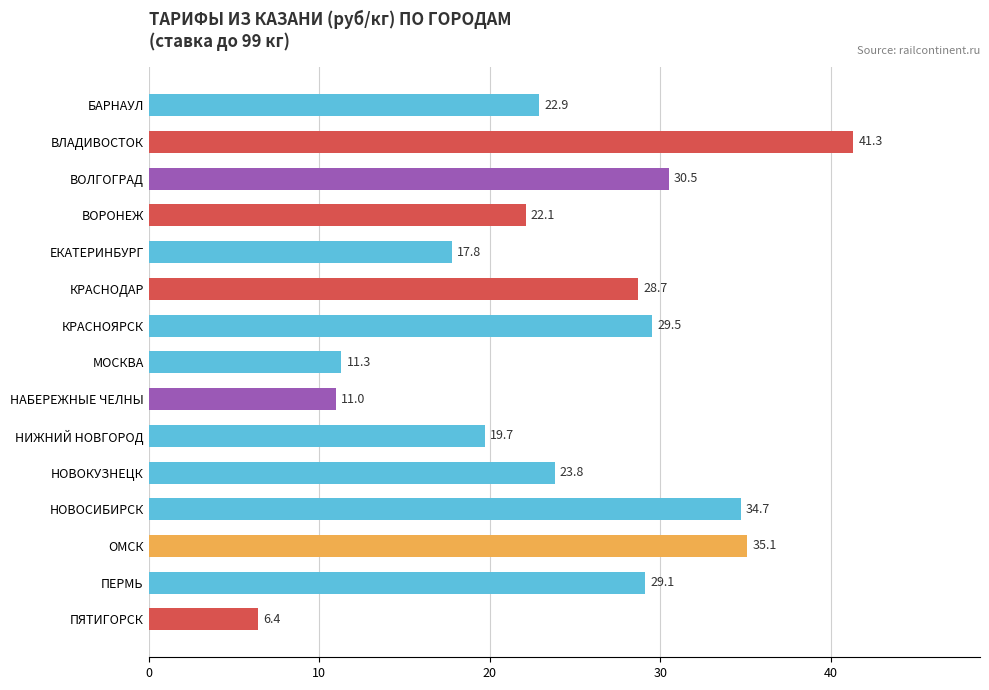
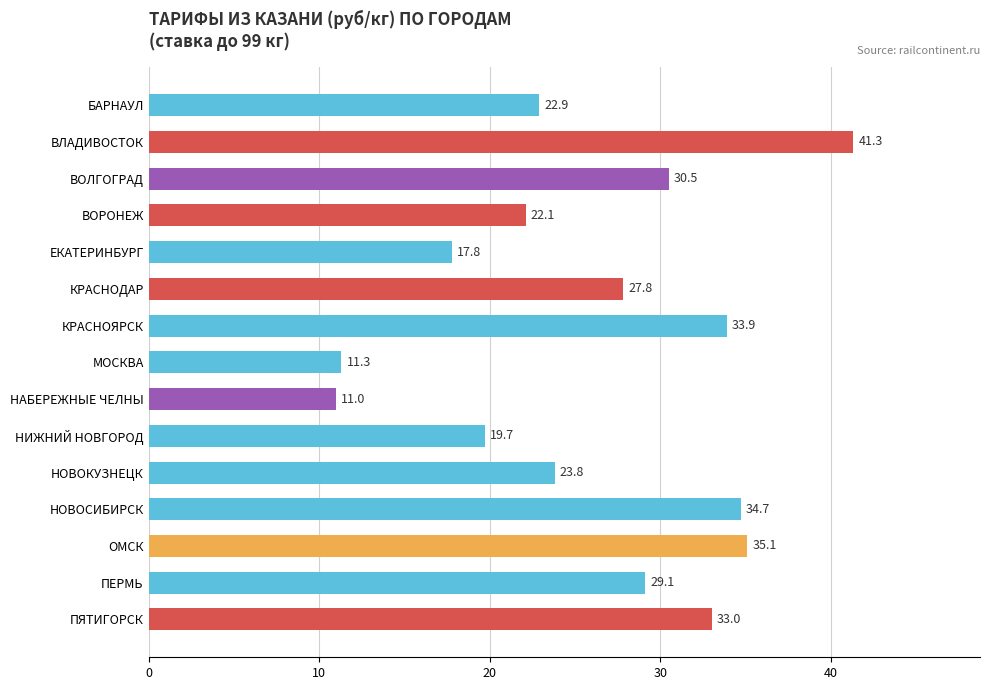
  {
    "БАРНАУЛ": 22.9,
    "ВЛАДИВОСТОК": 41.3,
    "ВОЛГОГРАД": 30.5,
    "ВОРОНЕЖ": 22.1,
    "ЕКАТЕРИНБУРГ": 17.8,
-   "КРАСНОДАР": 28.7,
-   "КРАСНОЯРСК": 29.5,
+   "КРАСНОДАР": 27.8,
+   "КРАСНОЯРСК": 33.9,
    "МОСКВА": 11.3,
    "НАБЕРЕЖНЫЕ ЧЕЛНЫ": 11.0,
    "НИЖНИЙ НОВГОРОД": 19.7,
    "НОВОКУЗНЕЦК": 23.8,
    "НОВОСИБИРСК": 34.7,
    "ОМСК": 35.1,
    "ПЕРМЬ": 29.1,
-   "ПЯТИГОРСК": 6.4
+   "ПЯТИГОРСК": 33.0
  }
